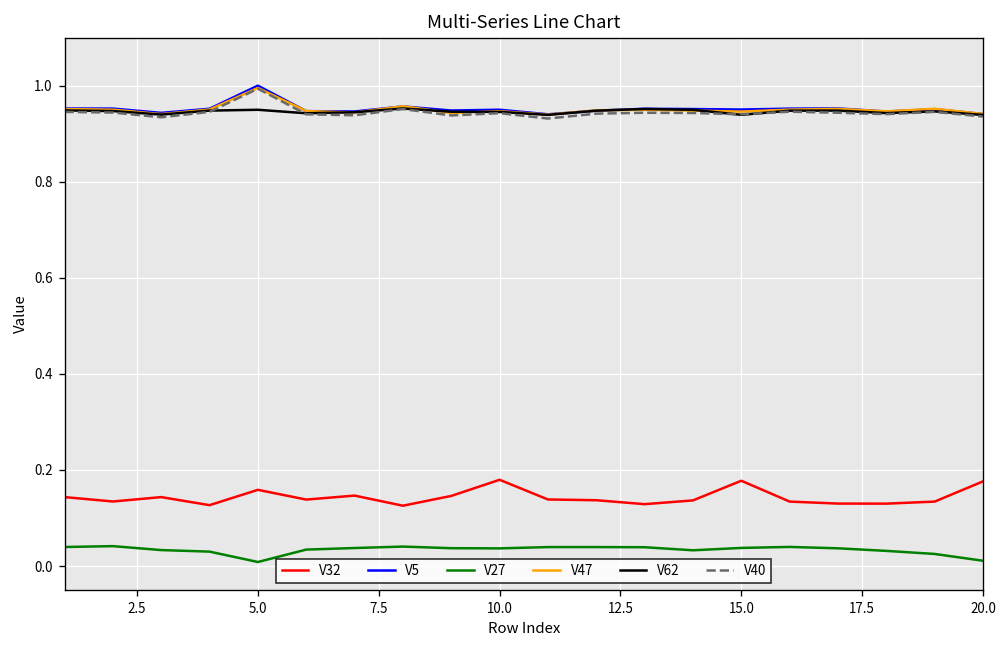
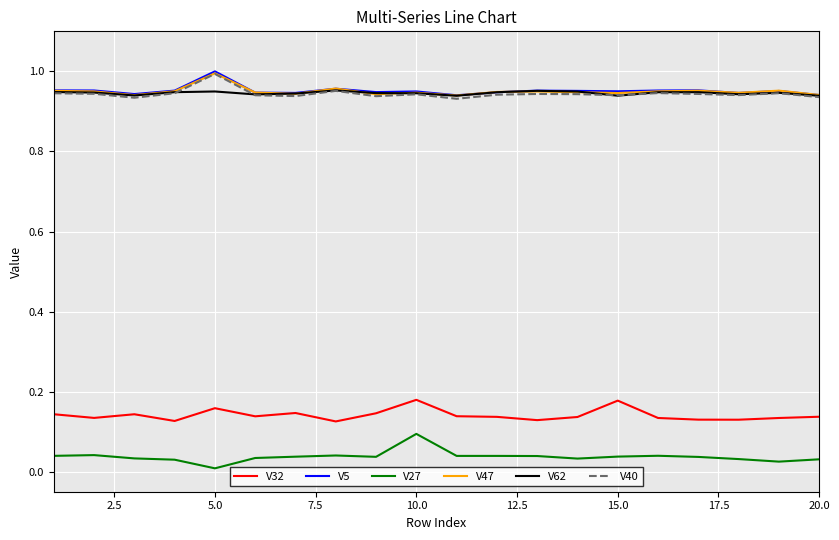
  {
    "V32": {
      "5.0": 0.16,
      "10.0": 0.18,
      "15.0": 0.18,
-     "20.0": 0.18
+     "20.0": 0.14
    },
    "V27": {
      "5.0": 0.01,
-     "10.0": 0.04,
+     "10.0": 0.09,
      "15.0": 0.04,
-     "20.0": 0.01
+     "20.0": 0.03
    },
    "V62": {
      "5.0": 0.95
    }
  }
